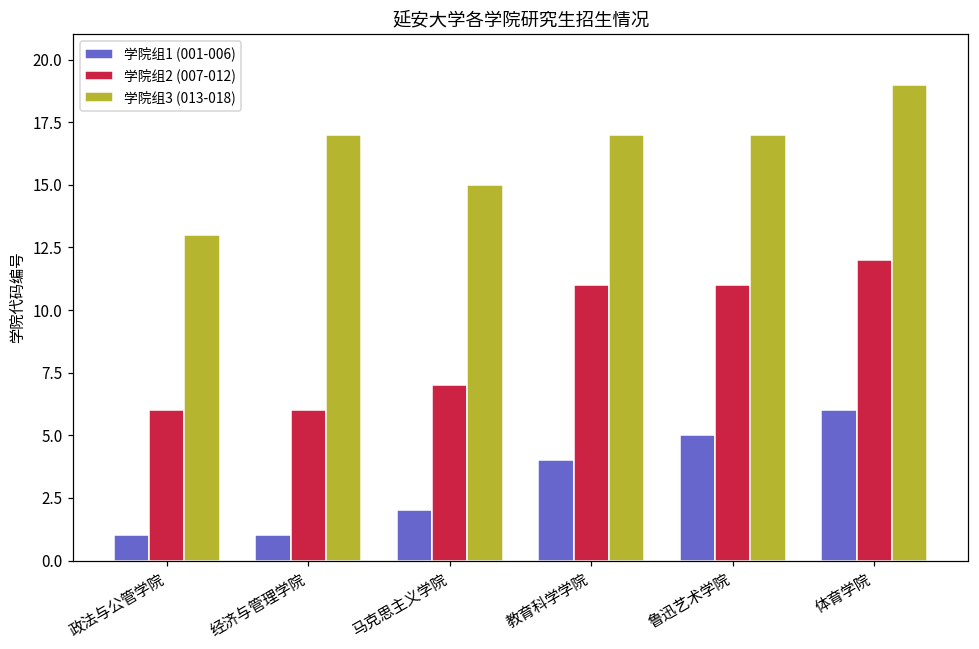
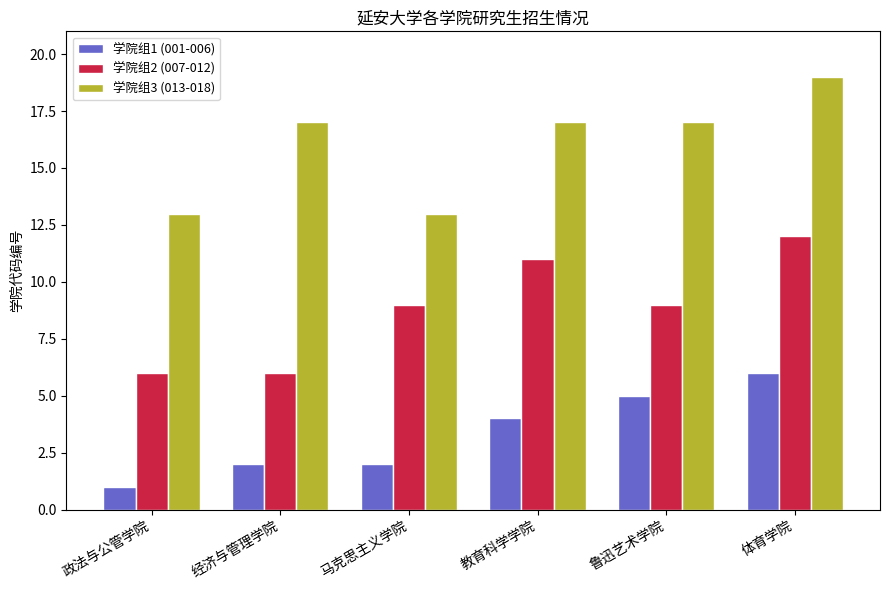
  {
    "学院组1 (001-006)": {
      "政法与公管学院": 1,
-     "经济与管理学院": 1,
+     "经济与管理学院": 2,
      "马克思主义学院": 2,
      "教育科学学院": 4,
      "鲁迅艺术学院": 5,
      "体育学院": 6
    },
    "学院组2 (007-012)": {
      "政法与公管学院": 6,
      "经济与管理学院": 6,
-     "马克思主义学院": 7,
+     "马克思主义学院": 9,
      "教育科学学院": 11,
-     "鲁迅艺术学院": 11,
+     "鲁迅艺术学院": 9,
      "体育学院": 12
    },
    "学院组3 (013-018)": {
      "政法与公管学院": 13,
      "经济与管理学院": 17,
-     "马克思主义学院": 15,
+     "马克思主义学院": 13,
      "教育科学学院": 17,
      "鲁迅艺术学院": 17,
      "体育学院": 19
    }
  }
